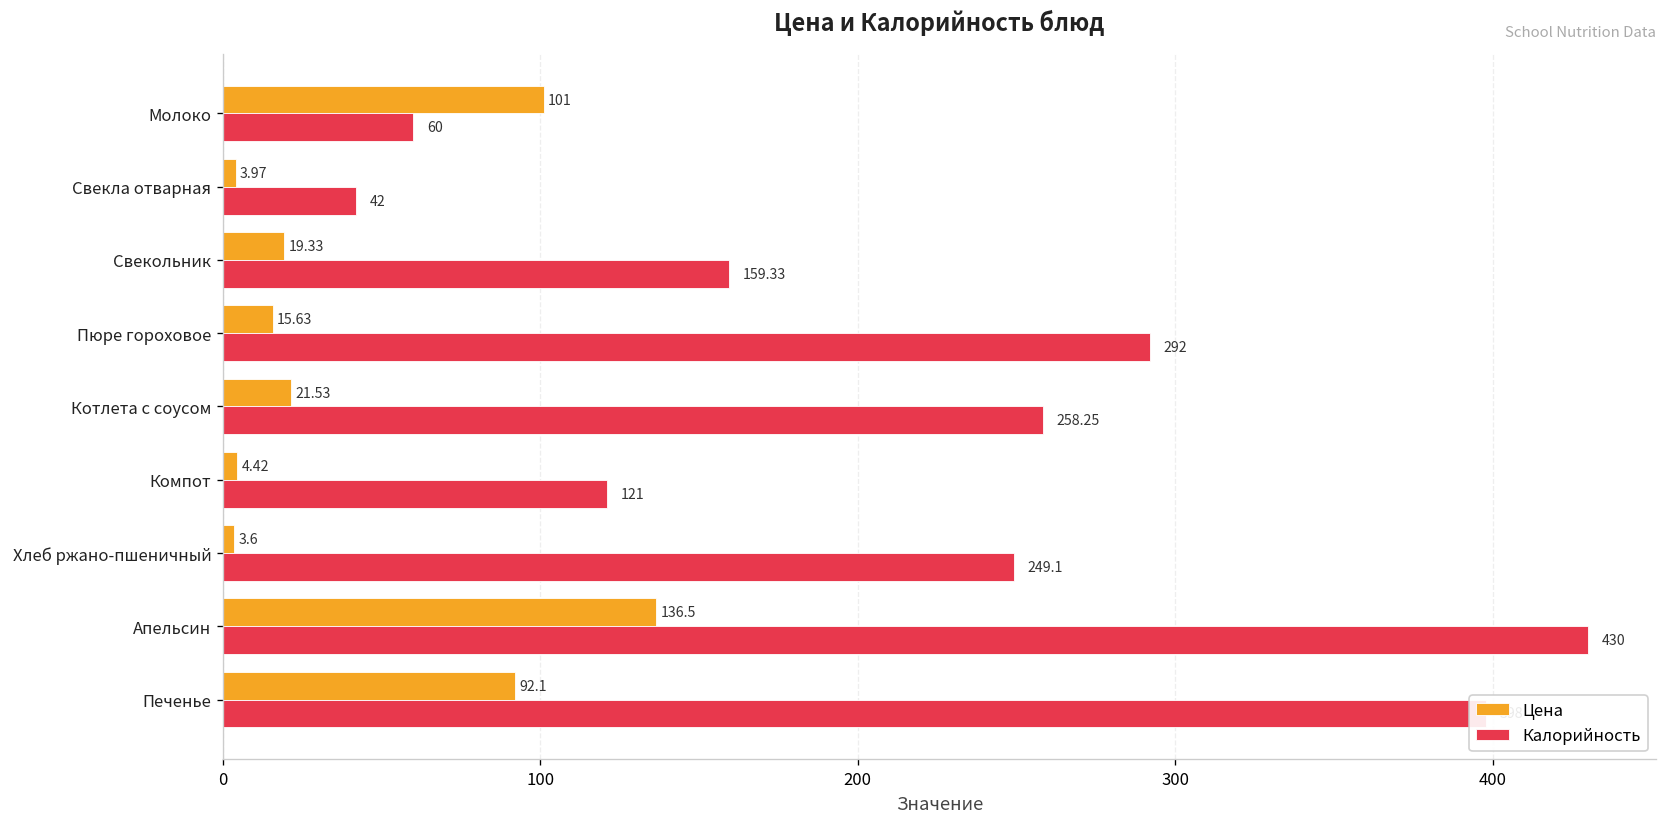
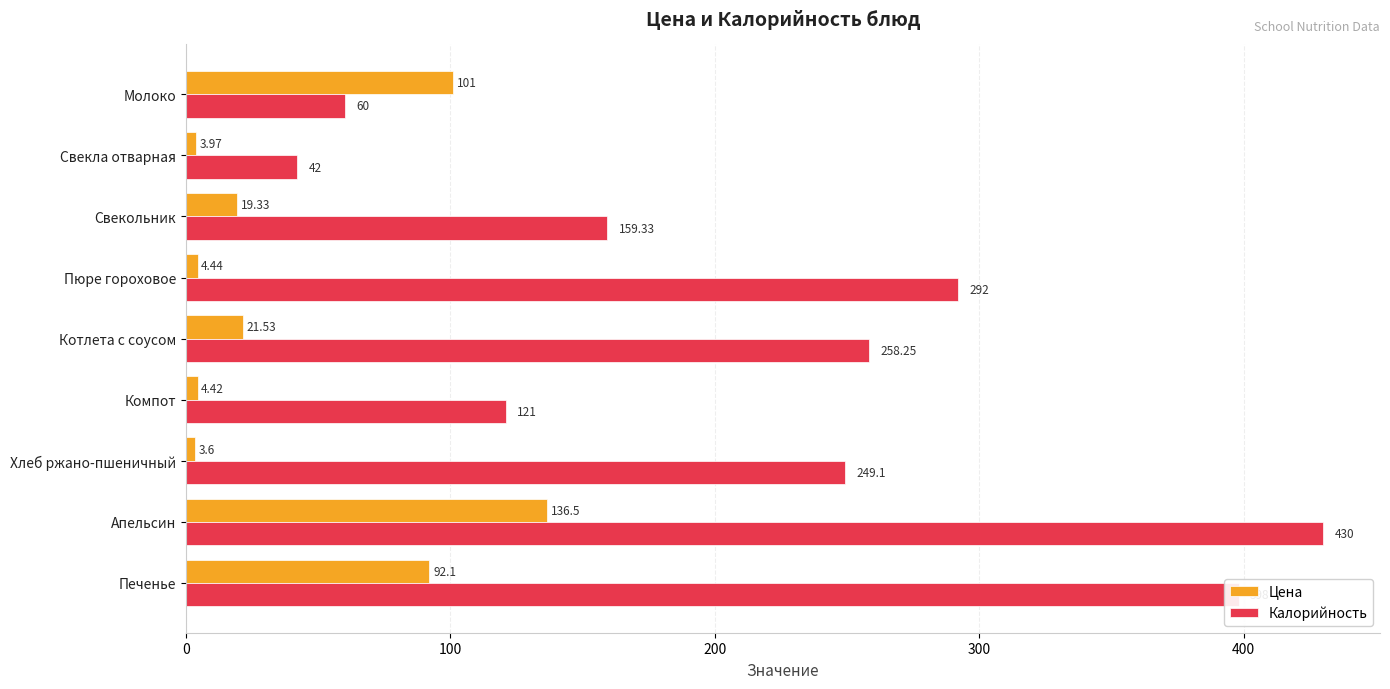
  {
    "Цена": {
      "Молоко": 101,
      "Свекла отварная": 3.97,
      "Свекольник": 19.33,
-     "Пюре гороховое": 15.63,
+     "Пюре гороховое": 4.44,
      "Котлета с соусом": 21.53,
      "Компот": 4.42,
      "Хлеб ржано-пшеничный": 3.6,
      "Апельсин": 136.5,
      "Печенье": 92.1
    },
    "Калорийность": {
      "Молоко": 60,
      "Свекла отварная": 42,
      "Свекольник": 159.33,
      "Пюре гороховое": 292,
      "Котлета с соусом": 258.25,
      "Компот": 121,
      "Хлеб ржано-пшеничный": 249.1,
      "Апельсин": 430
    }
  }
